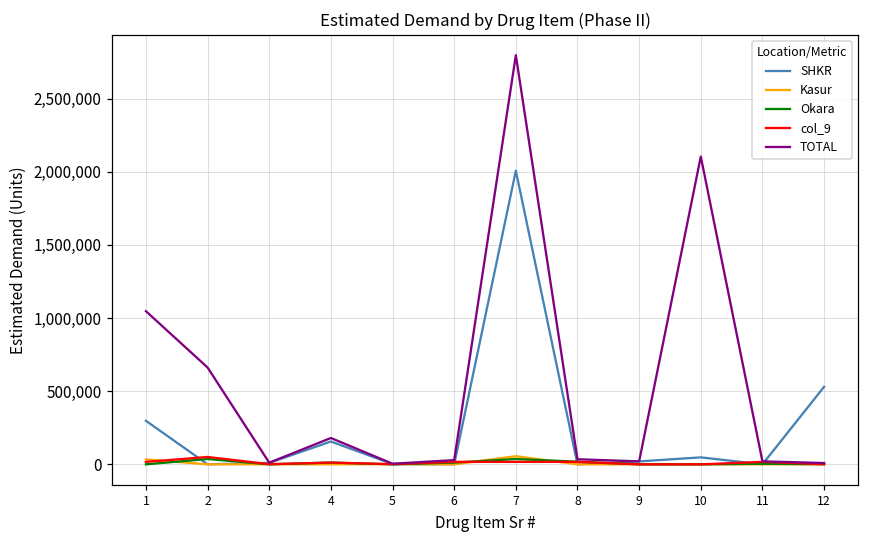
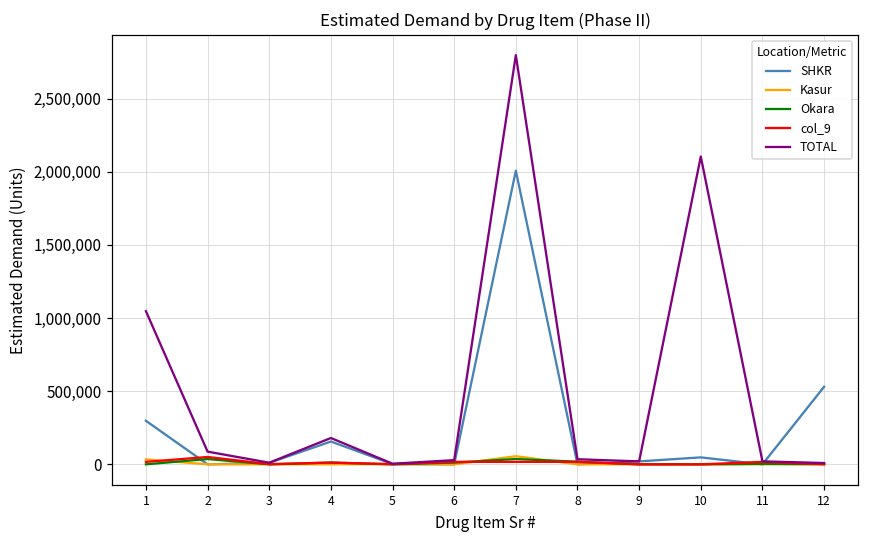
  {
    "SHKR": {
      "1": "300,000",
      "4": "160,000",
      "7": "2,010,000",
      "10": "50,000",
      "12": "530,000"
    },
    "Kasur": {
      "7": "60,000"
    },
    "Okara": {
      "7": "40,000"
    },
    "col_9": {
      "7": "20,000"
    },
    "TOTAL": {
      "1": "1,050,000",
-     "2": "660,000",
+     "2": "90,000",
      "4": "180,000",
      "7": "2,800,000",
      "10": "2,100,000"
    }
  }
